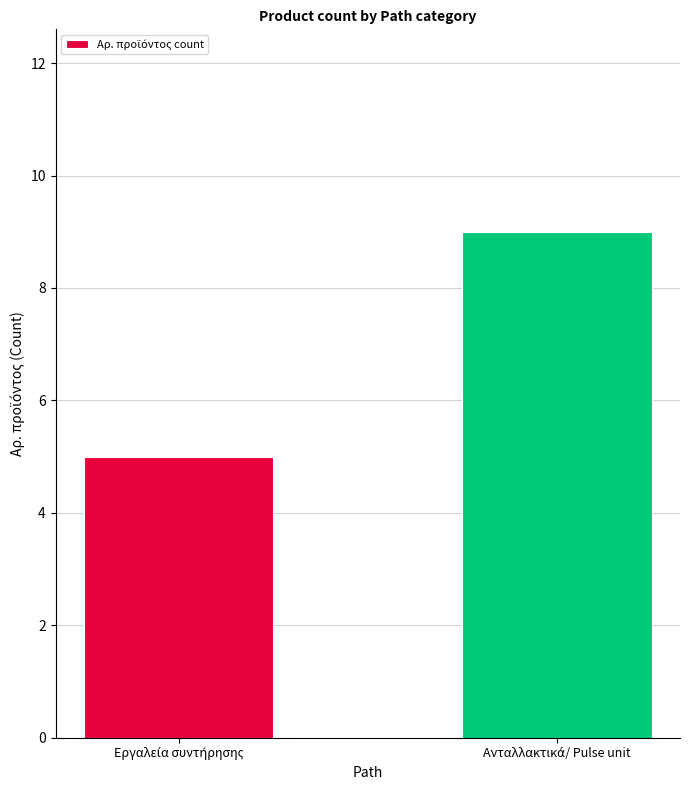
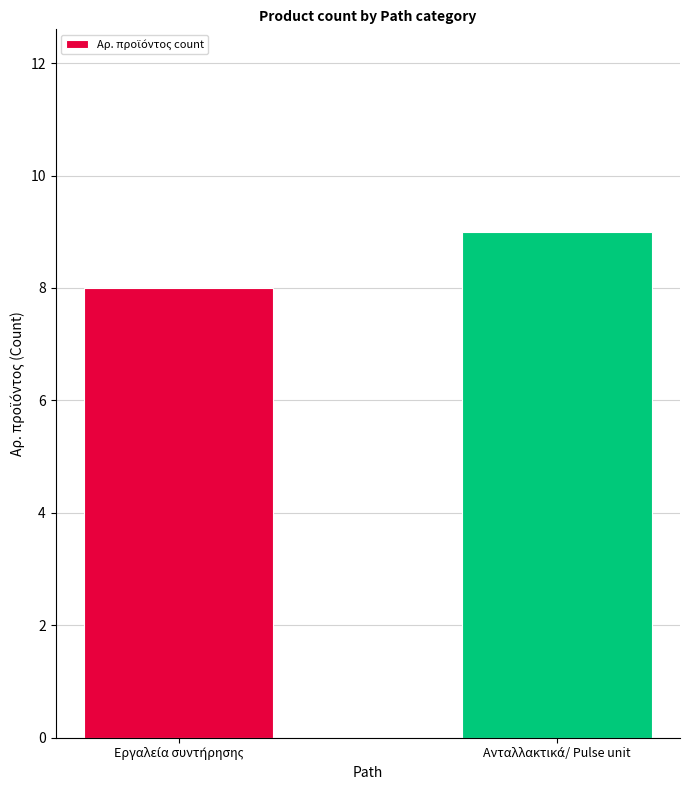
  {
-   "Εργαλεία συντήρησης": 5,
+   "Εργαλεία συντήρησης": 8,
    "Ανταλλακτικά/ Pulse unit": 9
  }
